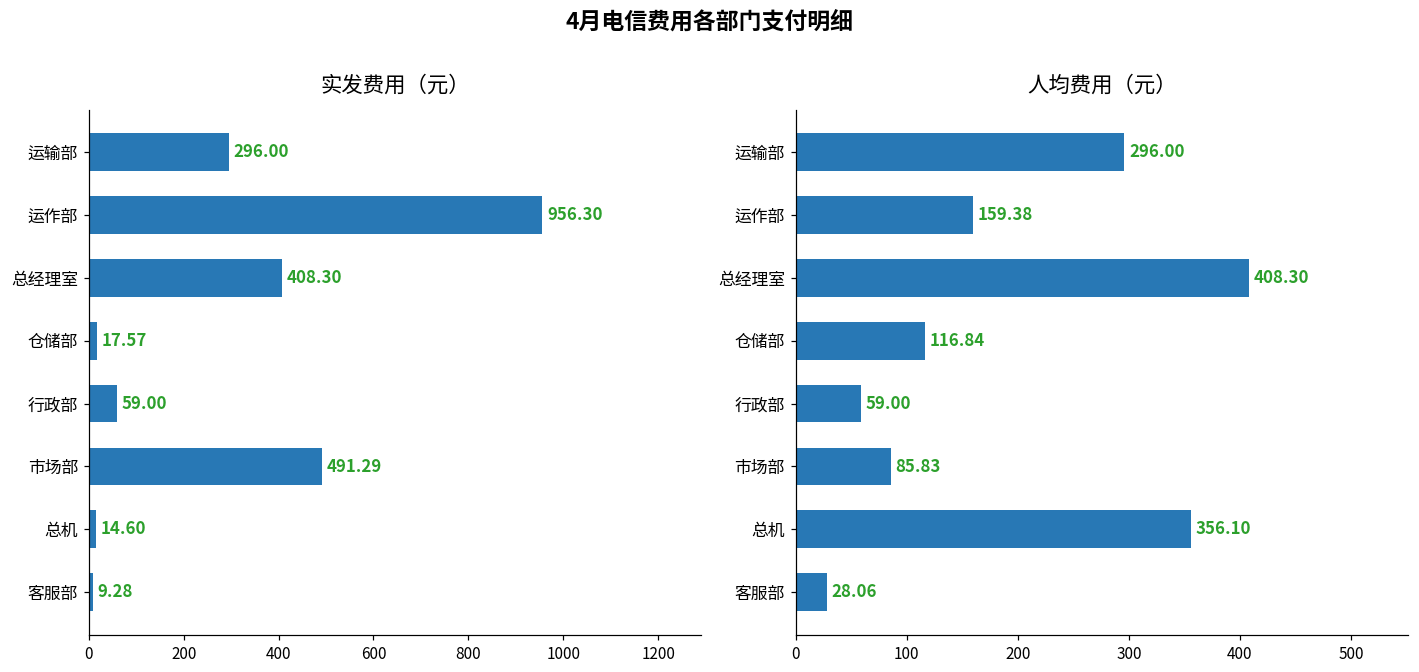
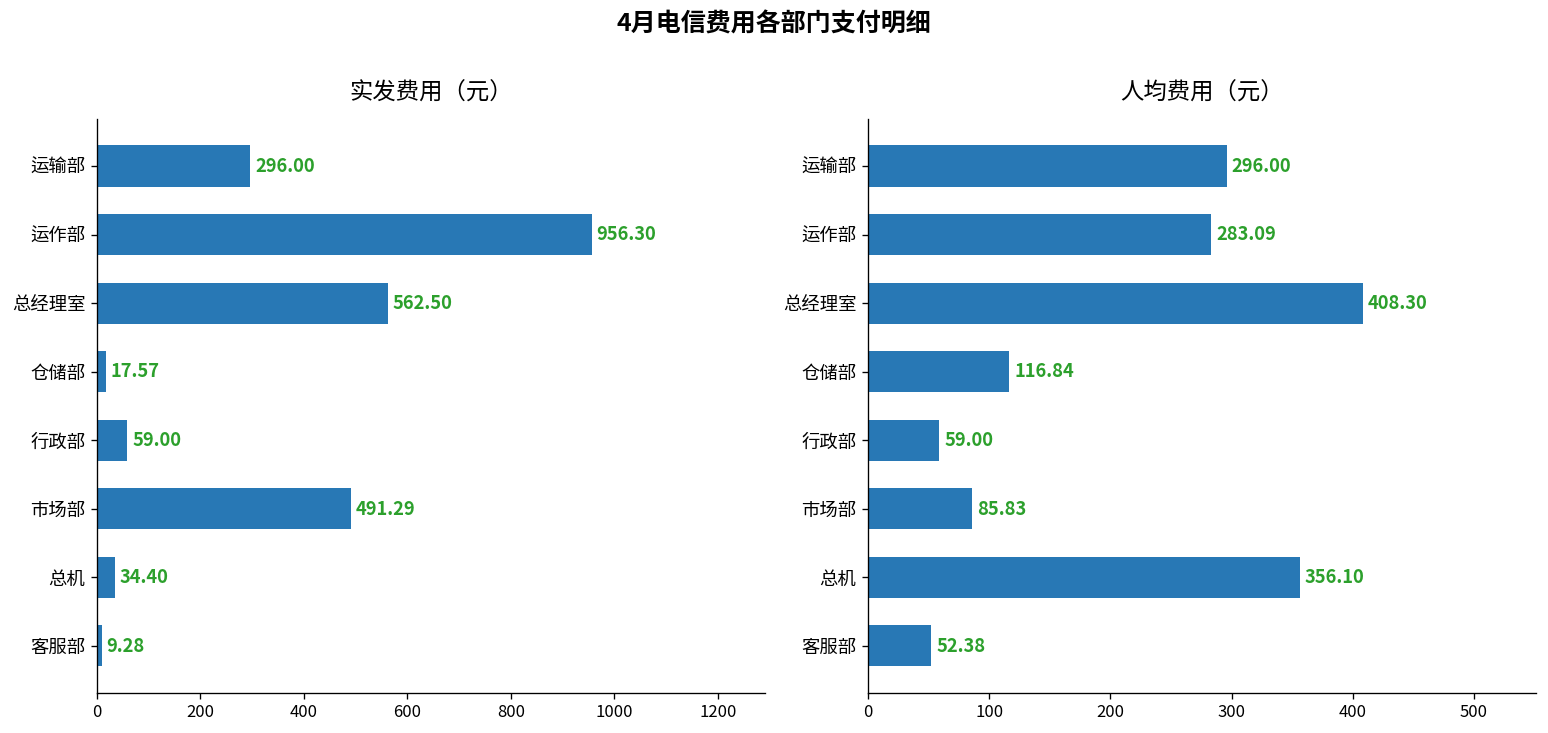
  {
    "实发费用（元）": {
      "运输部": 296.00,
      "运作部": 956.30,
-     "总经理室": 408.30,
+     "总经理室": 562.50,
      "仓储部": 17.57,
      "行政部": 59.00,
      "市场部": 491.29,
-     "总机": 14.60,
+     "总机": 34.40,
      "客服部": 9.28
    },
    "人均费用（元）": {
      "运输部": 296.00,
-     "运作部": 159.38,
+     "运作部": 283.09,
      "总经理室": 408.30,
      "仓储部": 116.84,
      "行政部": 59.00,
      "市场部": 85.83,
      "总机": 356.10,
-     "客服部": 28.06
+     "客服部": 52.38
    }
  }
